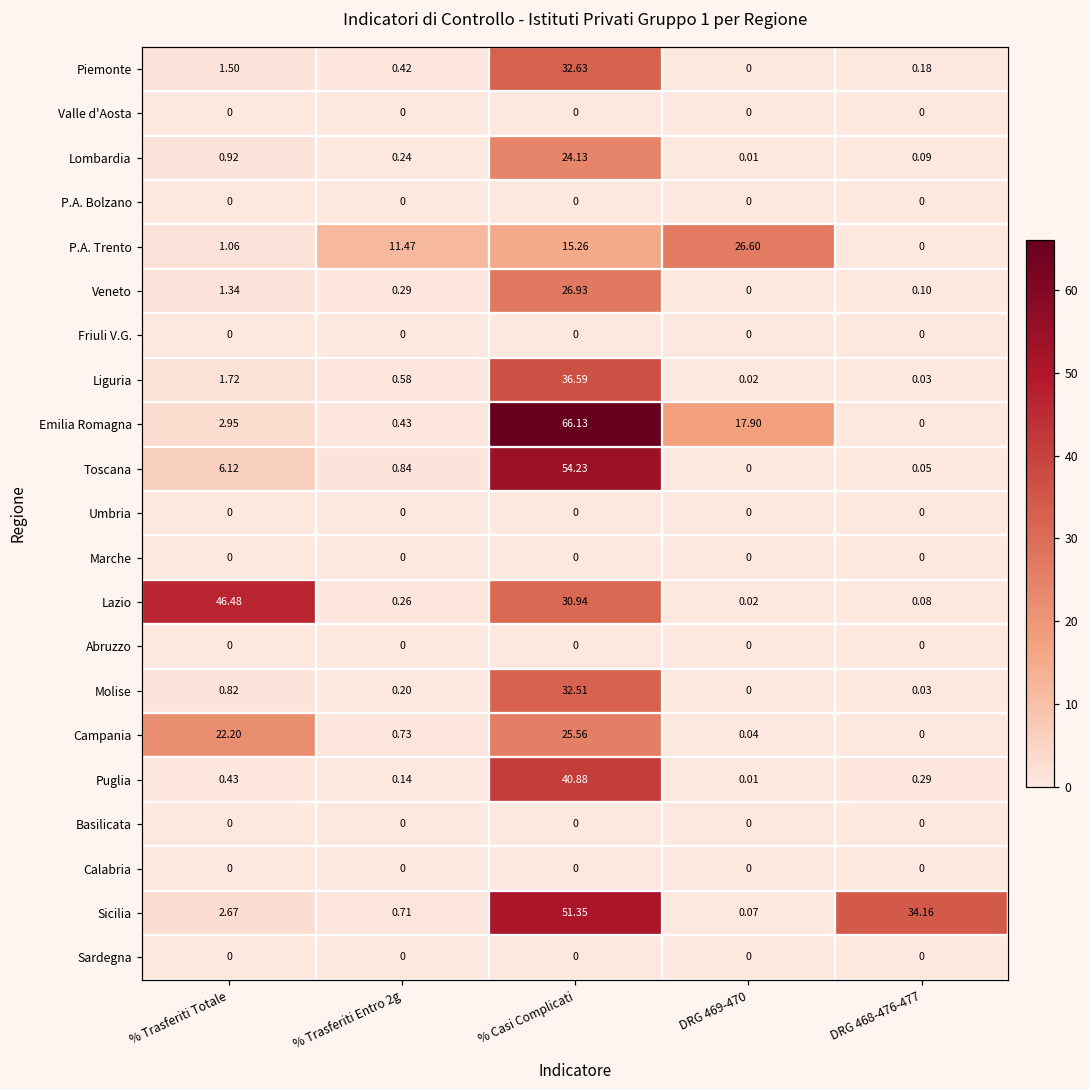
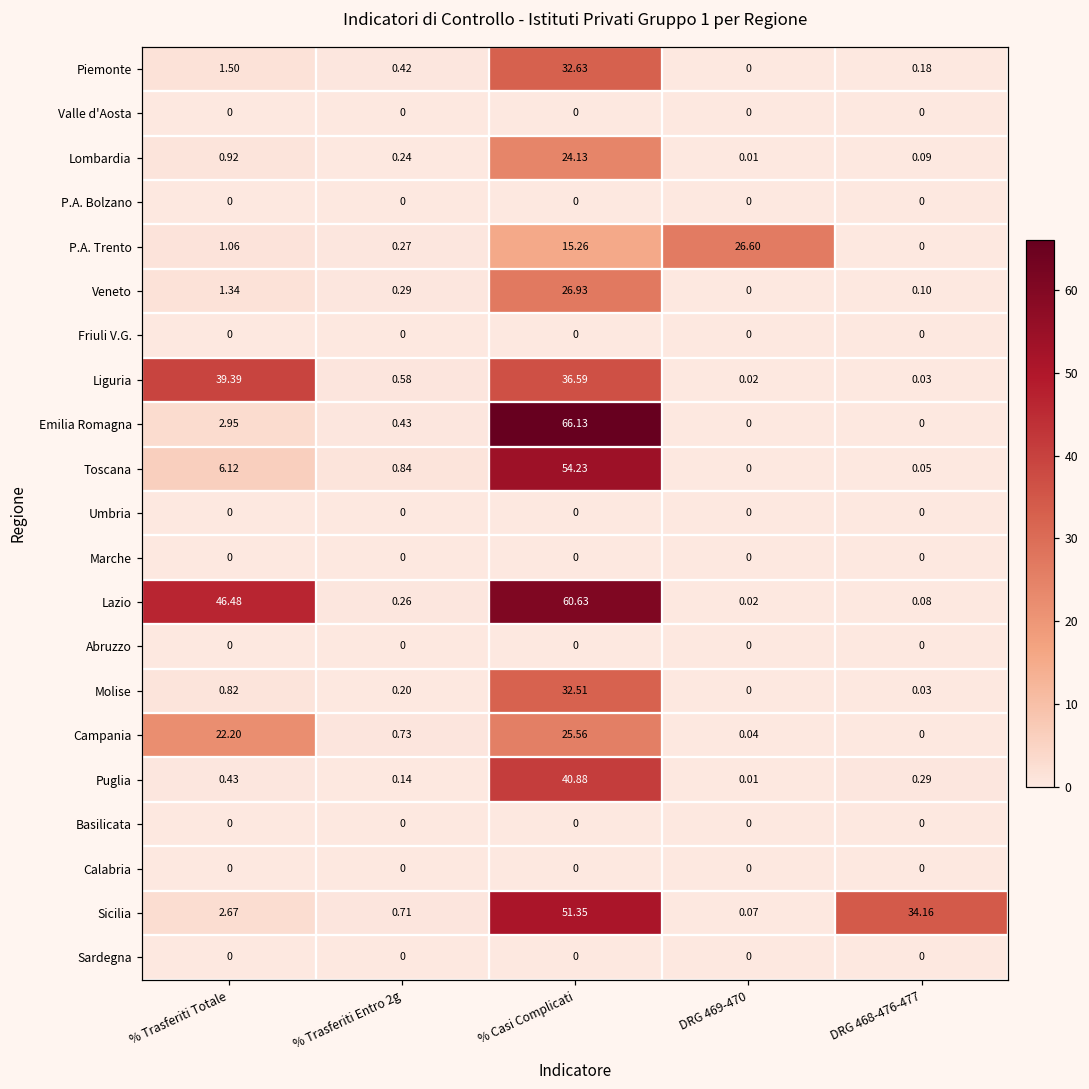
  {
    "Piemonte": {
      "% Trasferiti Totale": 1.50,
      "% Trasferiti Entro 2g": 0.42,
      "% Casi Complicati": 32.63,
      "DRG 469-470": 0,
      "DRG 468-476-477": 0.18
    },
    "Valle d'Aosta": {
      "% Trasferiti Totale": 0,
      "% Trasferiti Entro 2g": 0,
      "% Casi Complicati": 0,
      "DRG 469-470": 0,
      "DRG 468-476-477": 0
    },
    "Lombardia": {
      "% Trasferiti Totale": 0.92,
      "% Trasferiti Entro 2g": 0.24,
      "% Casi Complicati": 24.13,
      "DRG 469-470": 0.01,
      "DRG 468-476-477": 0.09
    },
    "P.A. Bolzano": {
      "% Trasferiti Totale": 0,
      "% Trasferiti Entro 2g": 0,
      "% Casi Complicati": 0,
      "DRG 469-470": 0,
      "DRG 468-476-477": 0
    },
    "P.A. Trento": {
      "% Trasferiti Totale": 1.06,
-     "% Trasferiti Entro 2g": 11.47,
+     "% Trasferiti Entro 2g": 0.27,
      "% Casi Complicati": 15.26,
      "DRG 469-470": 26.60,
      "DRG 468-476-477": 0
    },
    "Veneto": {
      "% Trasferiti Totale": 1.34,
      "% Trasferiti Entro 2g": 0.29,
      "% Casi Complicati": 26.93,
      "DRG 469-470": 0,
      "DRG 468-476-477": 0.10
    },
    "Friuli V.G.": {
      "% Trasferiti Totale": 0,
      "% Trasferiti Entro 2g": 0,
      "% Casi Complicati": 0,
      "DRG 469-470": 0,
      "DRG 468-476-477": 0
    },
    "Liguria": {
-     "% Trasferiti Totale": 1.72,
+     "% Trasferiti Totale": 39.39,
      "% Trasferiti Entro 2g": 0.58,
      "% Casi Complicati": 36.59,
      "DRG 469-470": 0.02,
      "DRG 468-476-477": 0.03
    },
    "Emilia Romagna": {
      "% Trasferiti Totale": 2.95,
      "% Trasferiti Entro 2g": 0.43,
      "% Casi Complicati": 66.13,
-     "DRG 469-470": 17.90,
+     "DRG 469-470": 0,
      "DRG 468-476-477": 0
    },
    "Toscana": {
      "% Trasferiti Totale": 6.12,
      "% Trasferiti Entro 2g": 0.84,
      "% Casi Complicati": 54.23,
      "DRG 469-470": 0,
      "DRG 468-476-477": 0.05
    },
    "Umbria": {
      "% Trasferiti Totale": 0,
      "% Trasferiti Entro 2g": 0,
      "% Casi Complicati": 0,
      "DRG 469-470": 0,
      "DRG 468-476-477": 0
    },
    "Marche": {
      "% Trasferiti Totale": 0,
      "% Trasferiti Entro 2g": 0,
      "% Casi Complicati": 0,
      "DRG 469-470": 0,
      "DRG 468-476-477": 0
    },
    "Lazio": {
      "% Trasferiti Totale": 46.48,
      "% Trasferiti Entro 2g": 0.26,
-     "% Casi Complicati": 30.94,
+     "% Casi Complicati": 60.63,
      "DRG 469-470": 0.02,
      "DRG 468-476-477": 0.08
    },
    "Abruzzo": {
      "% Trasferiti Totale": 0,
      "% Trasferiti Entro 2g": 0,
      "% Casi Complicati": 0,
      "DRG 469-470": 0,
      "DRG 468-476-477": 0
    },
    "Molise": {
      "% Trasferiti Totale": 0.82,
      "% Trasferiti Entro 2g": 0.20,
      "% Casi Complicati": 32.51,
      "DRG 469-470": 0,
      "DRG 468-476-477": 0.03
    },
    "Campania": {
      "% Trasferiti Totale": 22.20,
      "% Trasferiti Entro 2g": 0.73,
      "% Casi Complicati": 25.56,
      "DRG 469-470": 0.04,
      "DRG 468-476-477": 0
    },
    "Puglia": {
      "% Trasferiti Totale": 0.43,
      "% Trasferiti Entro 2g": 0.14,
      "% Casi Complicati": 40.88,
      "DRG 469-470": 0.01,
      "DRG 468-476-477": 0.29
    },
    "Basilicata": {
      "% Trasferiti Totale": 0,
      "% Trasferiti Entro 2g": 0,
      "% Casi Complicati": 0,
      "DRG 469-470": 0,
      "DRG 468-476-477": 0
    },
    "Calabria": {
      "% Trasferiti Totale": 0,
      "% Trasferiti Entro 2g": 0,
      "% Casi Complicati": 0,
      "DRG 469-470": 0,
      "DRG 468-476-477": 0
    },
    "Sicilia": {
      "% Trasferiti Totale": 2.67,
      "% Trasferiti Entro 2g": 0.71,
      "% Casi Complicati": 51.35,
      "DRG 469-470": 0.07,
      "DRG 468-476-477": 34.16
    },
    "Sardegna": {
      "% Trasferiti Totale": 0,
      "% Trasferiti Entro 2g": 0,
      "% Casi Complicati": 0,
      "DRG 469-470": 0,
      "DRG 468-476-477": 0
    }
  }
